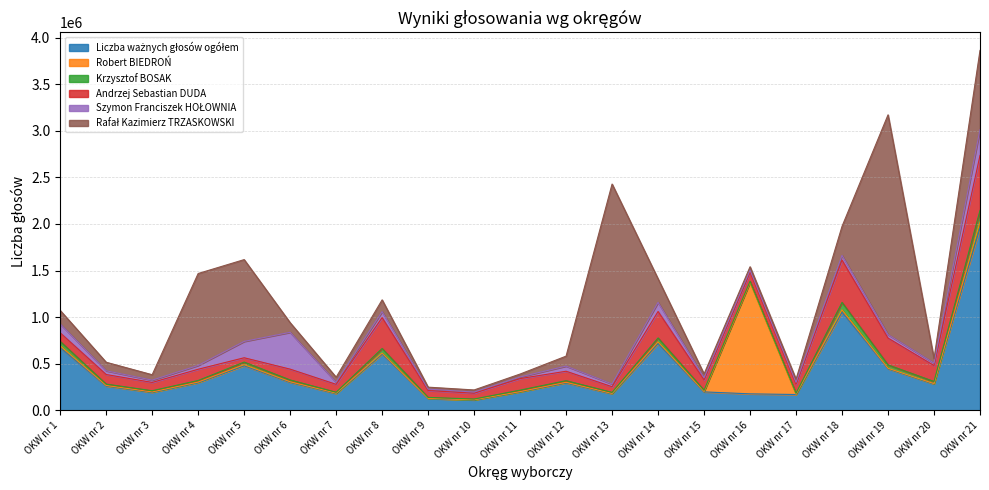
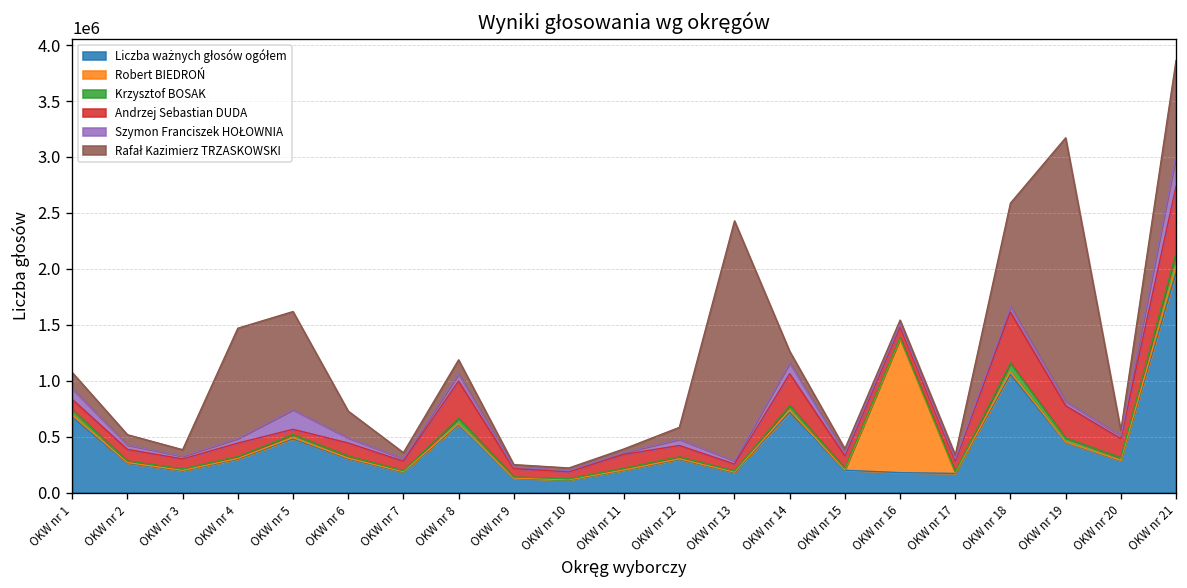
  {
    "Liczba ważnych głosów ogółem": {
      "OKW nr 16": 200000,
      "OKW nr 21": 2000000
    },
    "Robert BIEDROŃ": {
      "OKW nr 21": 100000
    },
    "Krzysztof BOSAK": {
      "OKW nr 1": 0,
      "OKW nr 5": 0,
      "OKW nr 8": 0,
      "OKW nr 14": 0,
      "OKW nr 18": 100000,
      "OKW nr 19": 0,
      "OKW nr 21": 100000
    },
    "Andrzej Sebastian DUDA": {
      "OKW nr 1": 100000,
      "OKW nr 2": 100000,
      "OKW nr 4": 100000,
      "OKW nr 5": 0,
      "OKW nr 6": 100000,
      "OKW nr 8": 300000,
      "OKW nr 12": 100000,
      "OKW nr 13": 100000,
      "OKW nr 14": 300000,
      "OKW nr 18": 500000,
      "OKW nr 19": 300000,
      "OKW nr 21": 600000
    },
    "Szymon Franciszek HOŁOWNIA": {
      "OKW nr 1": 100000,
      "OKW nr 2": 0,
      "OKW nr 4": 0,
      "OKW nr 5": 200000,
-     "OKW nr 6": 400000,
+     "OKW nr 6": 0,
      "OKW nr 8": 100000,
      "OKW nr 12": 100000,
      "OKW nr 13": 0,
      "OKW nr 14": 100000,
      "OKW nr 18": 100000,
      "OKW nr 19": 0,
      "OKW nr 21": 300000
    },
    "Rafał Kazimierz TRZASKOWSKI": {
      "OKW nr 1": 100000,
      "OKW nr 2": 100000,
      "OKW nr 3": 100000,
      "OKW nr 4": 1000000,
      "OKW nr 5": 900000,
-     "OKW nr 6": 100000,
+     "OKW nr 6": 200000,
      "OKW nr 7": 100000,
      "OKW nr 8": 100000,
      "OKW nr 11": 0,
      "OKW nr 12": 100000,
      "OKW nr 13": 2100000,
-     "OKW nr 14": 300000,
+     "OKW nr 14": 100000,
      "OKW nr 15": 0,
      "OKW nr 16": 0,
      "OKW nr 17": 0,
-     "OKW nr 18": 300000,
+     "OKW nr 18": 900000,
      "OKW nr 19": 2400000,
      "OKW nr 20": 0,
      "OKW nr 21": 800000
    }
  }
